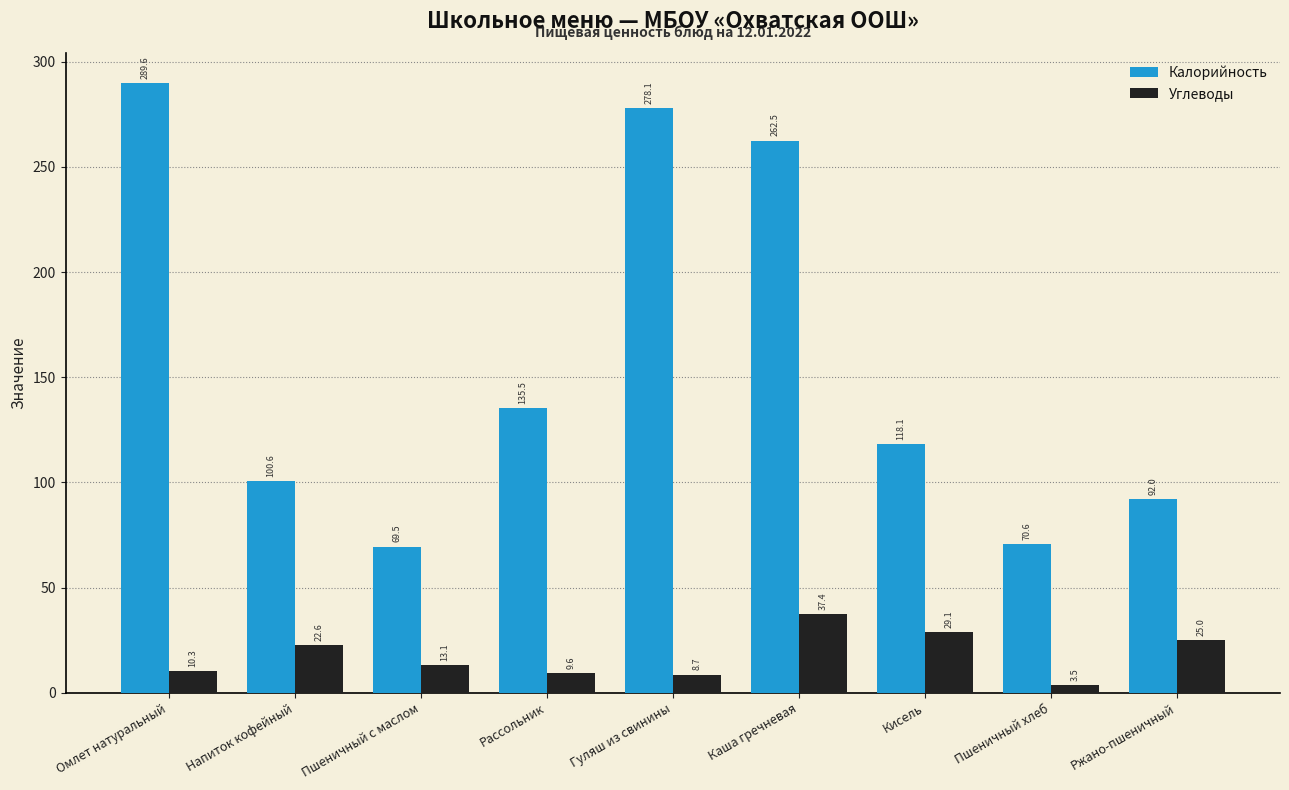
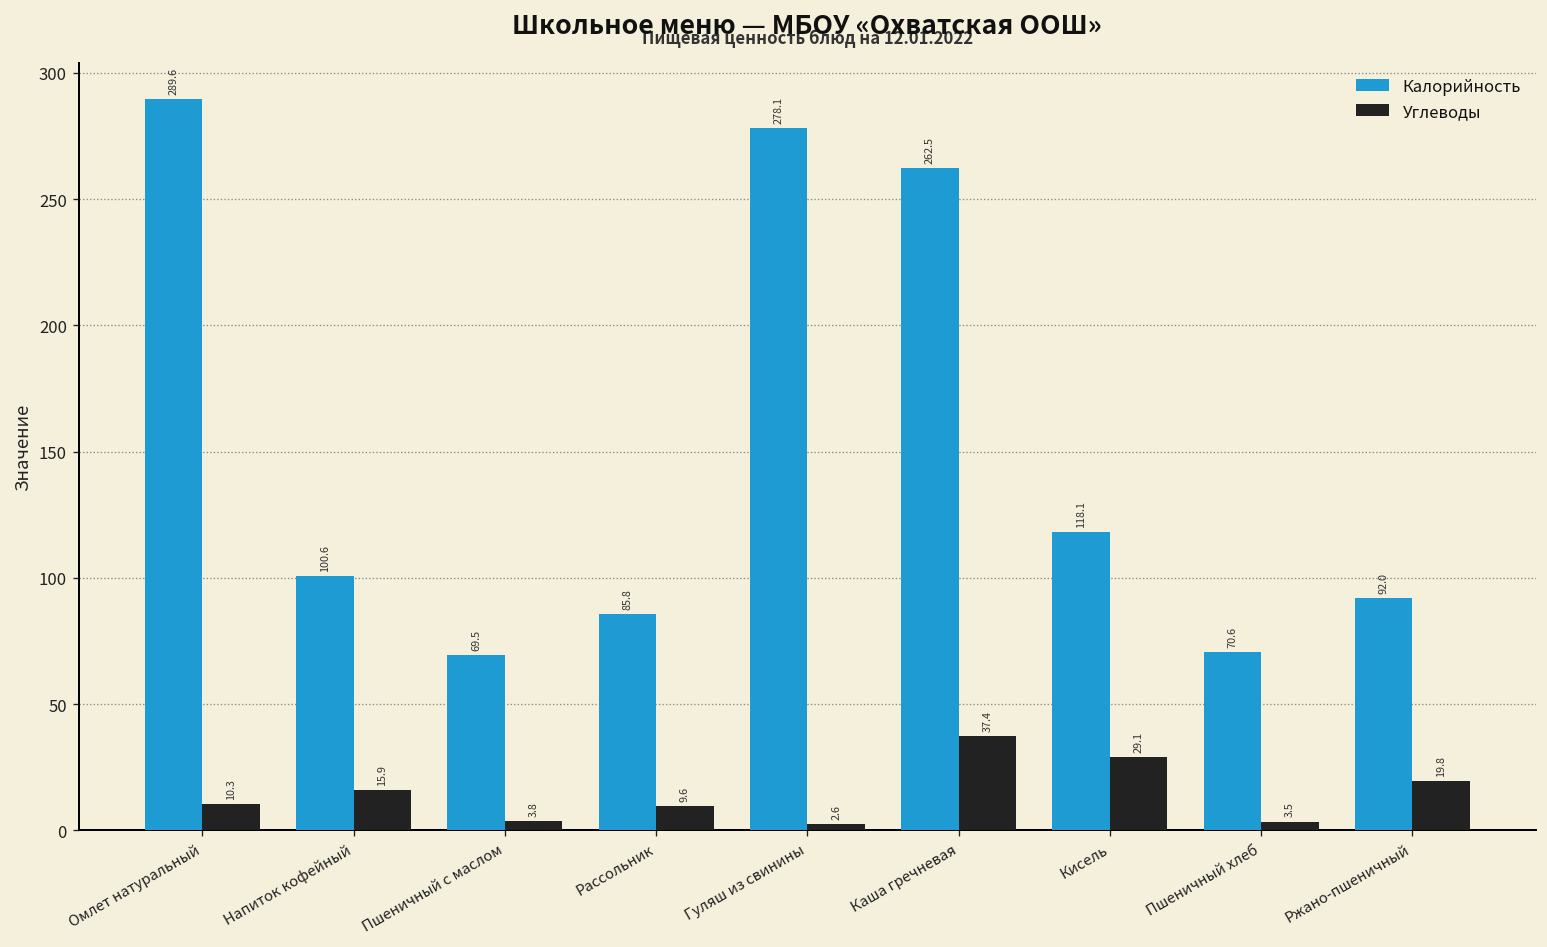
  {
    "Калорийность": {
      "Омлет натуральный": 289.6,
      "Напиток кофейный": 100.6,
      "Пшеничный с маслом": 69.5,
-     "Рассольник": 135.5,
+     "Рассольник": 85.8,
      "Гуляш из свинины": 278.1,
      "Каша гречневая": 262.5,
      "Кисель": 118.1,
      "Пшеничный хлеб": 70.6,
      "Ржано-пшеничный": 92.0
    },
    "Углеводы": {
      "Омлет натуральный": 10.3,
-     "Напиток кофейный": 22.6,
-     "Пшеничный с маслом": 13.1,
+     "Напиток кофейный": 15.9,
+     "Пшеничный с маслом": 3.8,
      "Рассольник": 9.6,
-     "Гуляш из свинины": 8.7,
+     "Гуляш из свинины": 2.6,
      "Каша гречневая": 37.4,
      "Кисель": 29.1,
      "Пшеничный хлеб": 3.5,
-     "Ржано-пшеничный": 25.0
+     "Ржано-пшеничный": 19.8
    }
  }
